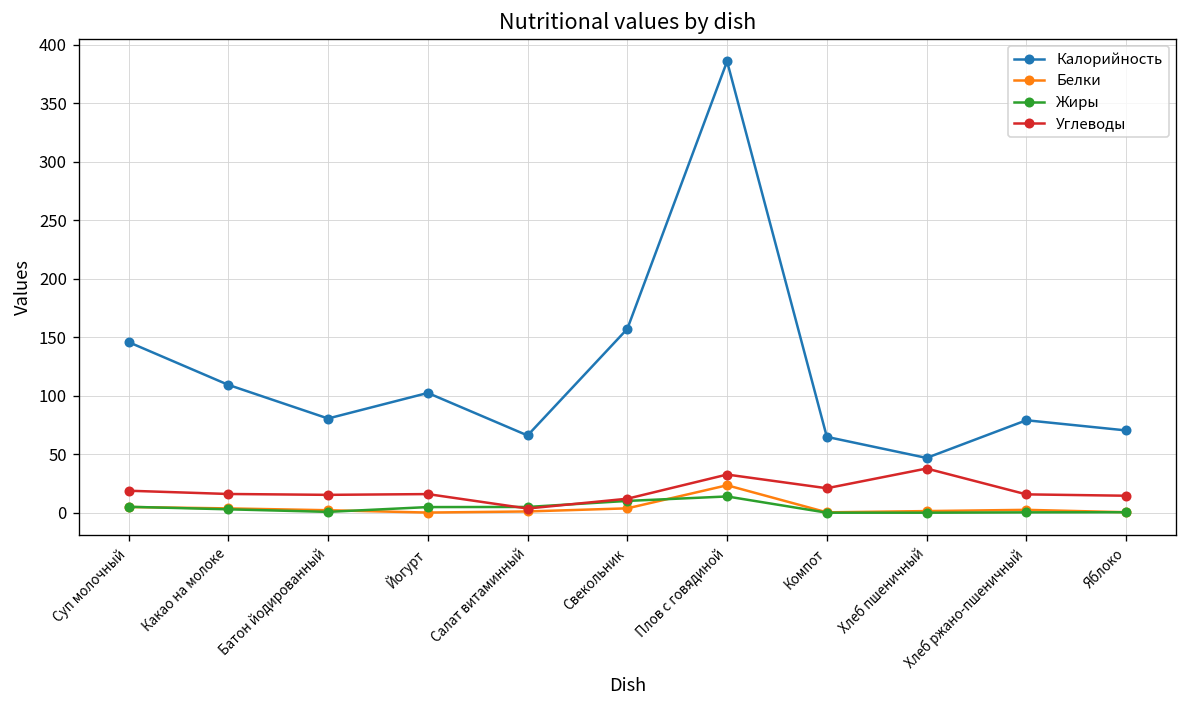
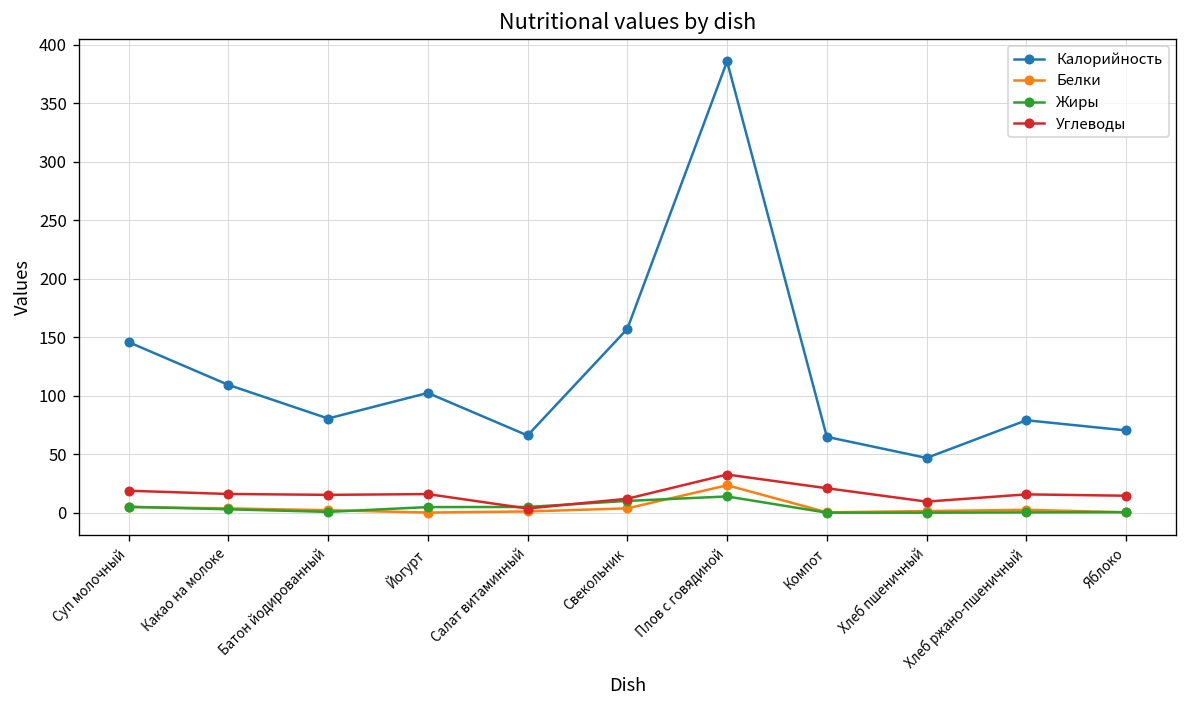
  {
    "Калорийность": {
      "Суп молочный": 150,
      "Какао на молоке": 110,
      "Батон йодированный": 80,
      "Йогурт": 100,
      "Салат витаминный": 70,
      "Свекольник": 160,
      "Плов с говядиной": 390,
      "Компот": 70,
      "Хлеб пшеничный": 50,
      "Хлеб ржано-пшеничный": 80,
      "Яблоко": 70
    },
    "Белки": {
      "Йогурт": 0,
      "Свекольник": 0,
      "Плов с говядиной": 20
    },
    "Жиры": {
      "Йогурт": 10,
      "Плов с говядиной": 10
    },
    "Углеводы": {
      "Суп молочный": 20,
      "Какао на молоке": 20,
      "Батон йодированный": 20,
      "Йогурт": 20,
      "Плов с говядиной": 30,
      "Компот": 20,
-     "Хлеб пшеничный": 40,
+     "Хлеб пшеничный": 10,
      "Хлеб ржано-пшеничный": 20,
      "Яблоко": 10
    }
  }
